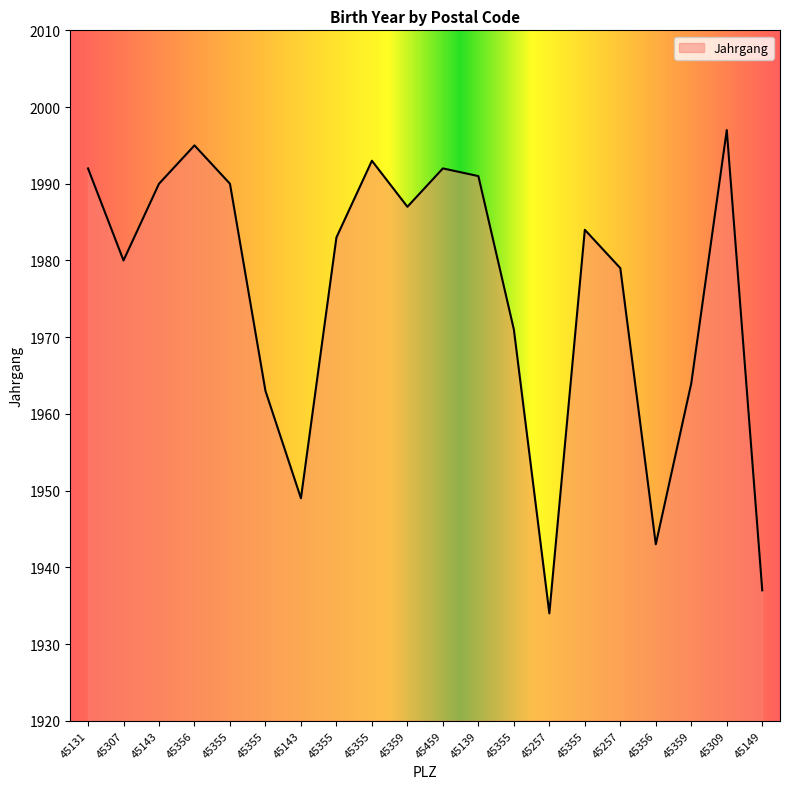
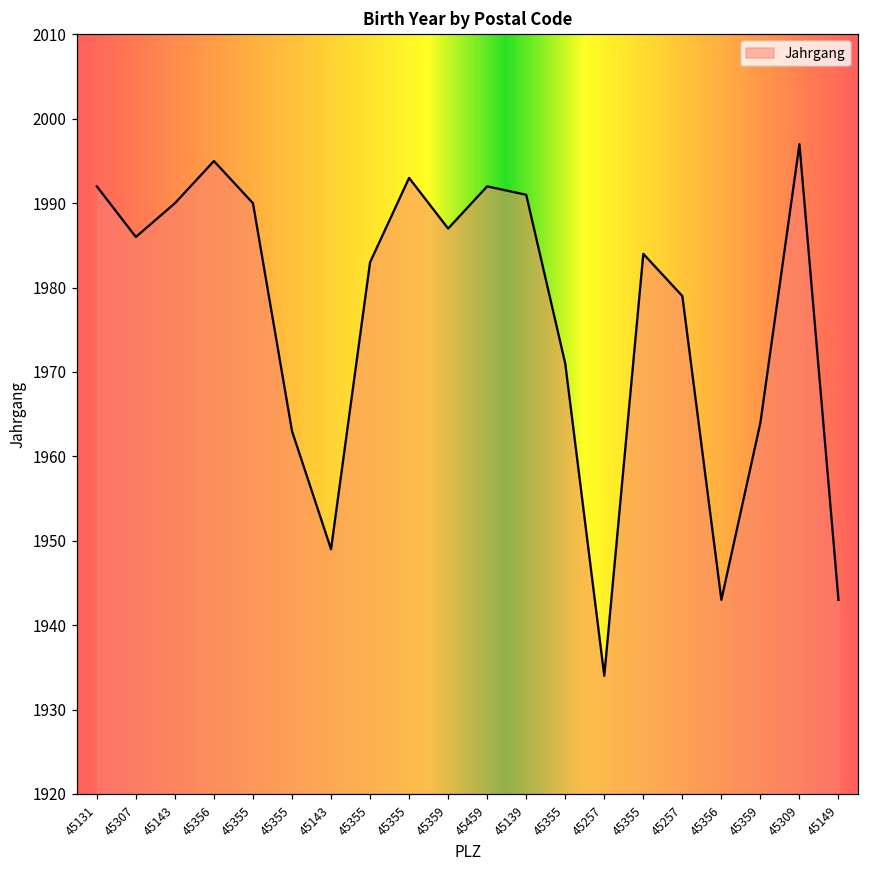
  {
    "45131": 1992,
-   "45307": 1980,
+   "45307": 1986,
    "45459": 1992,
    "45139": 1991,
    "45309": 1997,
-   "45149": 1937
+   "45149": 1943
  }
